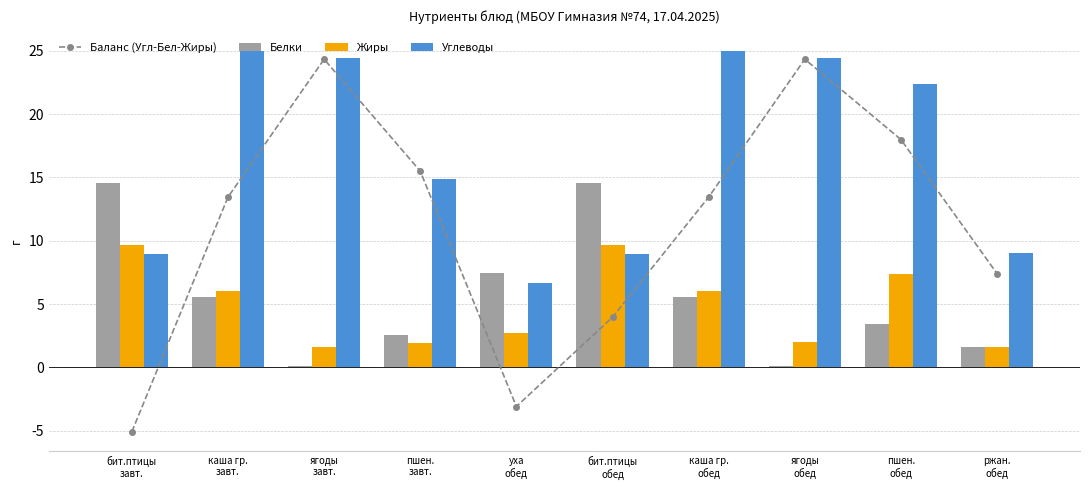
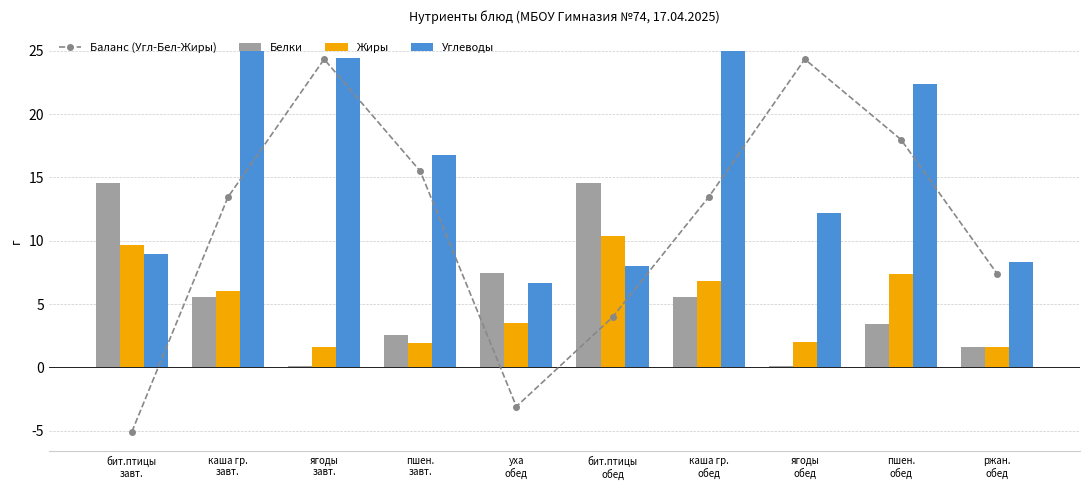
  {
    "Жиры": {
      "бит.птицы завт.": 9.7,
      "каша гр. завт.": 6.0,
      "ягоды завт.": 1.6,
      "пшен. завт.": 1.9,
-     "уха обед": 2.7,
-     "бит.птицы обед": 9.7,
-     "каша гр. обед": 6.0,
+     "уха обед": 3.5,
+     "бит.птицы обед": 10.4,
+     "каша гр. обед": 6.8,
      "ягоды обед": 2.0,
      "пшен. обед": 7.4,
      "ржан. обед": 1.6
    },
    "Углеводы": {
      "бит.птицы завт.": 8.9,
      "каша гр. завт.": 25.0,
      "ягоды завт.": 24.4,
-     "пшен. завт.": 14.9,
+     "пшен. завт.": 16.8,
      "уха обед": 6.6,
-     "бит.птицы обед": 8.9,
+     "бит.птицы обед": 8.0,
      "каша гр. обед": 25.0,
-     "ягоды обед": 24.4,
+     "ягоды обед": 12.2,
      "пшен. обед": 22.4,
-     "ржан. обед": 9.0
+     "ржан. обед": 8.3
    }
  }
